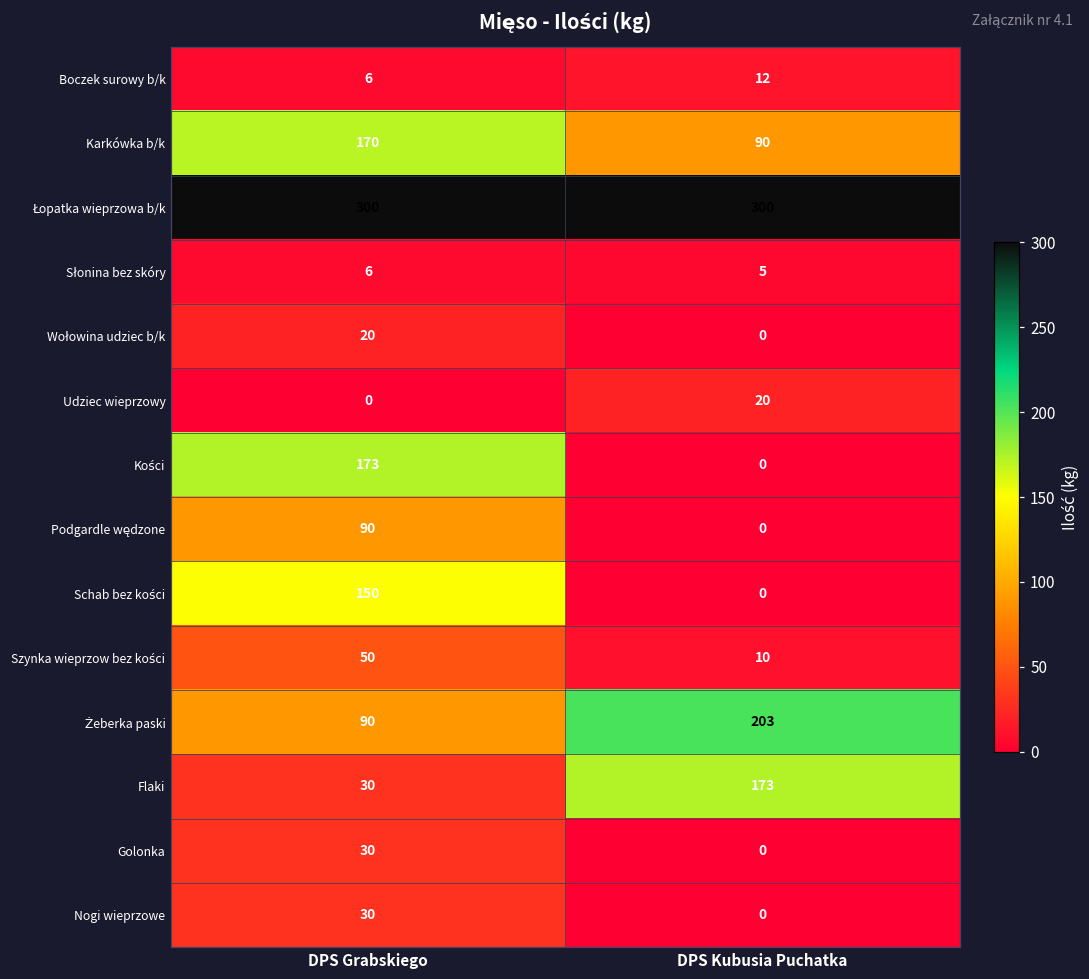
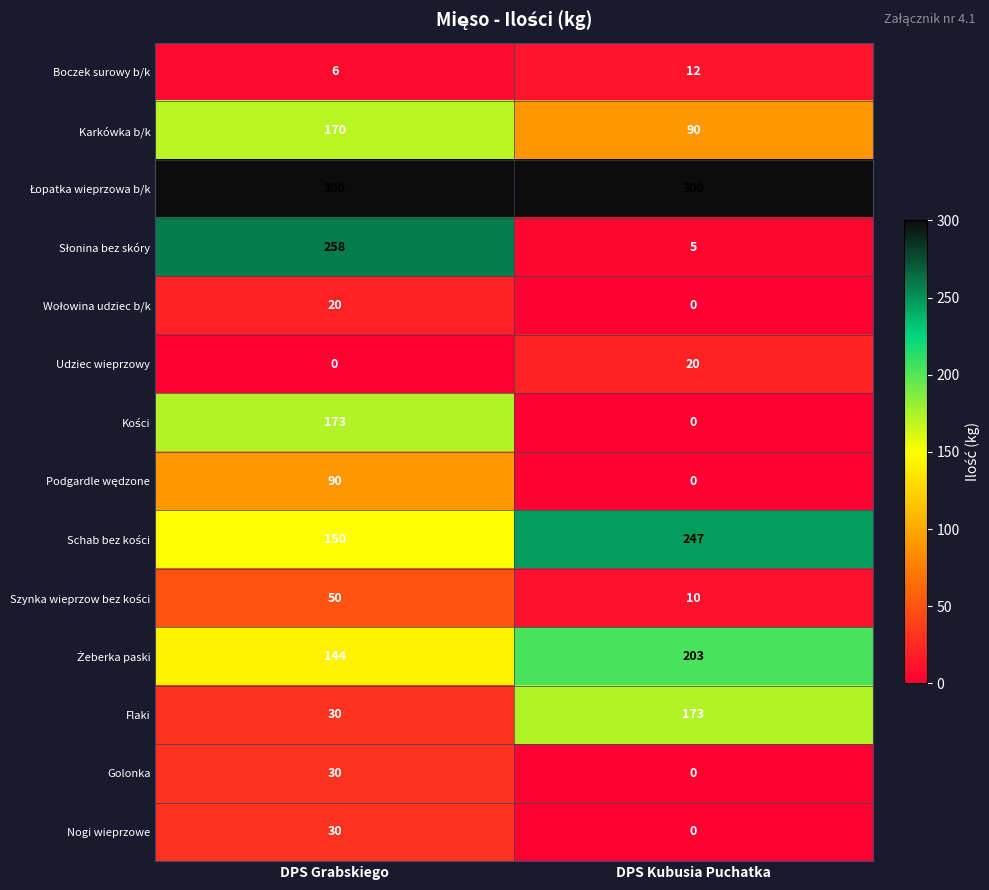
  {
    "Boczek surowy b/k": {
      "DPS Grabskiego": 6,
      "DPS Kubusia Puchatka": 12
    },
    "Karkówka b/k": {
      "DPS Grabskiego": 170,
      "DPS Kubusia Puchatka": 90
    },
    "Słonina bez skóry": {
-     "DPS Grabskiego": 6,
+     "DPS Grabskiego": 258,
      "DPS Kubusia Puchatka": 5
    },
    "Wołowina udziec b/k": {
      "DPS Grabskiego": 20,
      "DPS Kubusia Puchatka": 0
    },
    "Udziec wieprzowy": {
      "DPS Grabskiego": 0,
      "DPS Kubusia Puchatka": 20
    },
    "Kości": {
      "DPS Grabskiego": 173,
      "DPS Kubusia Puchatka": 0
    },
    "Podgardle wędzone": {
      "DPS Grabskiego": 90,
      "DPS Kubusia Puchatka": 0
    },
    "Schab bez kości": {
      "DPS Grabskiego": 150,
-     "DPS Kubusia Puchatka": 0
+     "DPS Kubusia Puchatka": 247
    },
    "Szynka wieprzow bez kości": {
      "DPS Grabskiego": 50,
      "DPS Kubusia Puchatka": 10
    },
    "Żeberka paski": {
-     "DPS Grabskiego": 90,
+     "DPS Grabskiego": 144,
      "DPS Kubusia Puchatka": 203
    },
    "Flaki": {
      "DPS Grabskiego": 30,
      "DPS Kubusia Puchatka": 173
    },
    "Golonka": {
      "DPS Grabskiego": 30,
      "DPS Kubusia Puchatka": 0
    },
    "Nogi wieprzowe": {
      "DPS Grabskiego": 30,
      "DPS Kubusia Puchatka": 0
    }
  }
